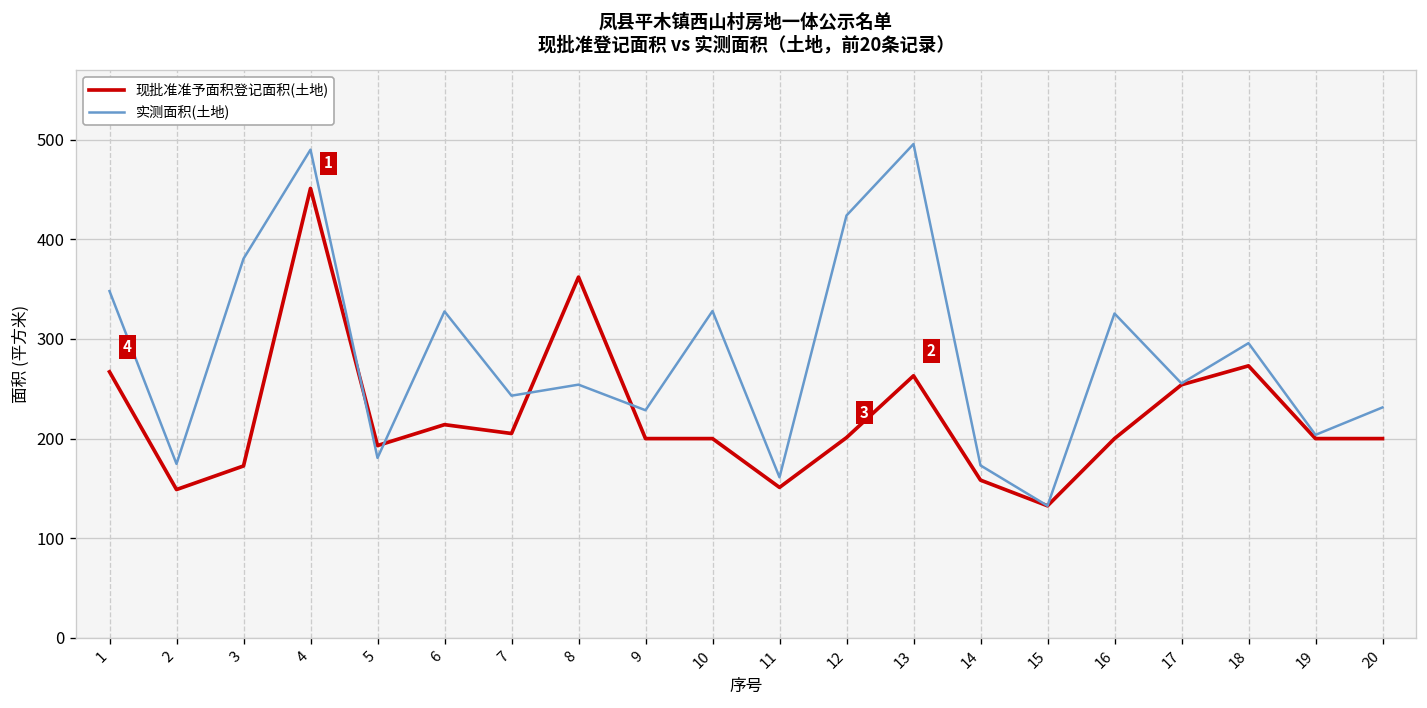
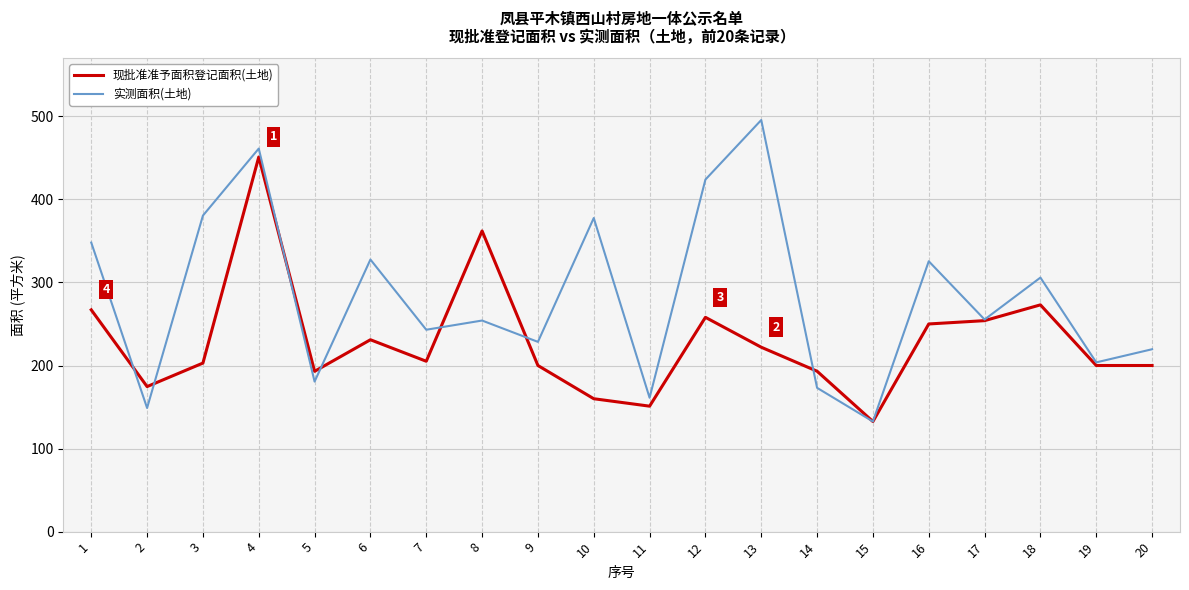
  {
    "现批准准予面积登记面积(土地)": {
-     "2": 150,
-     "3": 170,
+     "2": 170,
+     "3": 200,
      "4": 450,
      "5": 190,
-     "6": 210,
+     "6": 230,
      "7": 210,
      "8": 360,
      "9": 200,
-     "10": 200,
+     "10": 160,
      "11": 150,
-     "12": 200,
-     "13": 260,
-     "14": 160,
-     "16": 200,
+     "12": 260,
+     "13": 220,
+     "14": 190,
+     "16": 250,
      "18": 270,
      "19": 200,
      "20": 200
    },
    "实测面积(土地)": {
      "1": 350,
-     "2": 170,
+     "2": 150,
      "3": 380,
-     "4": 490,
+     "4": 460,
      "5": 180,
      "6": 330,
      "7": 240,
      "8": 250,
      "9": 230,
-     "10": 330,
+     "10": 380,
      "11": 160,
      "12": 420,
      "13": 500,
      "14": 170,
      "16": 330,
-     "18": 300,
+     "18": 310,
      "19": 200,
-     "20": 230
+     "20": 220
    }
  }
